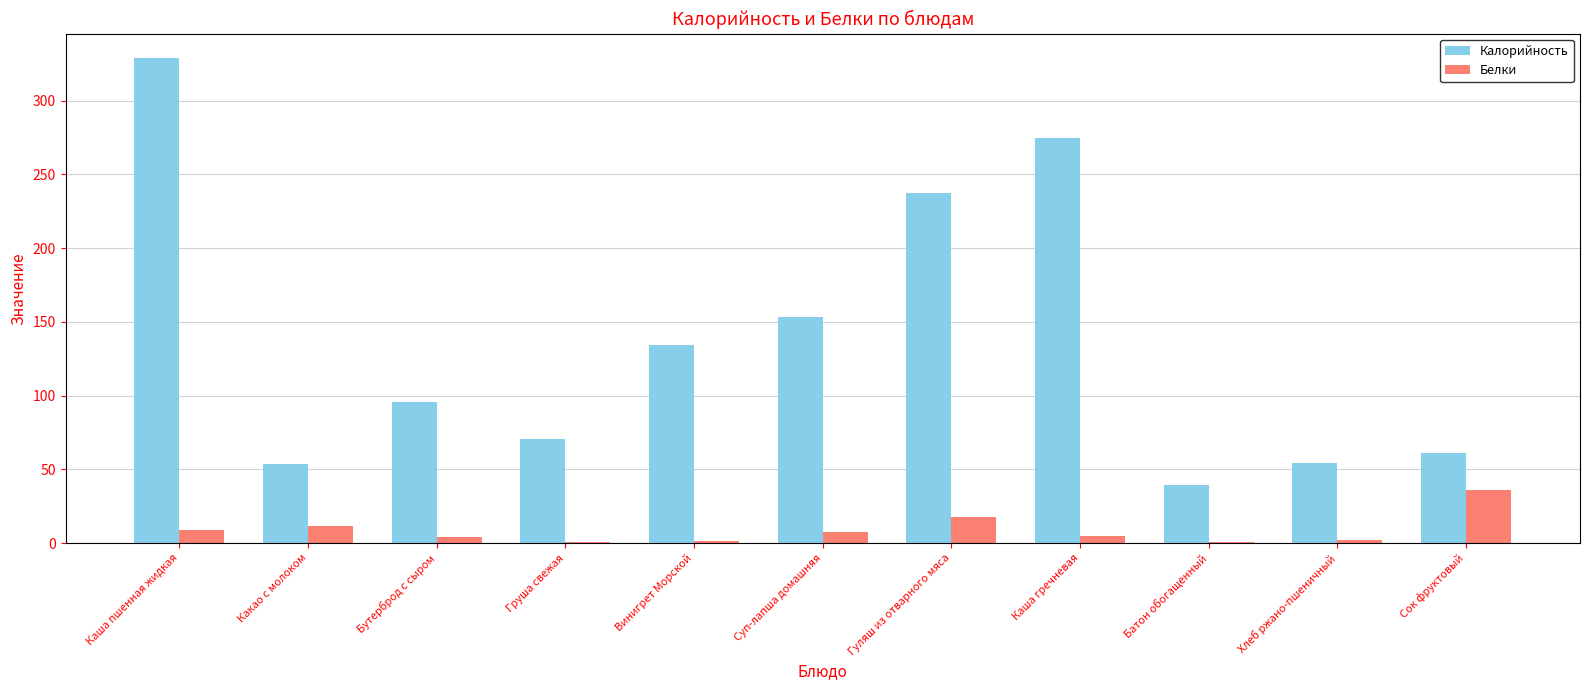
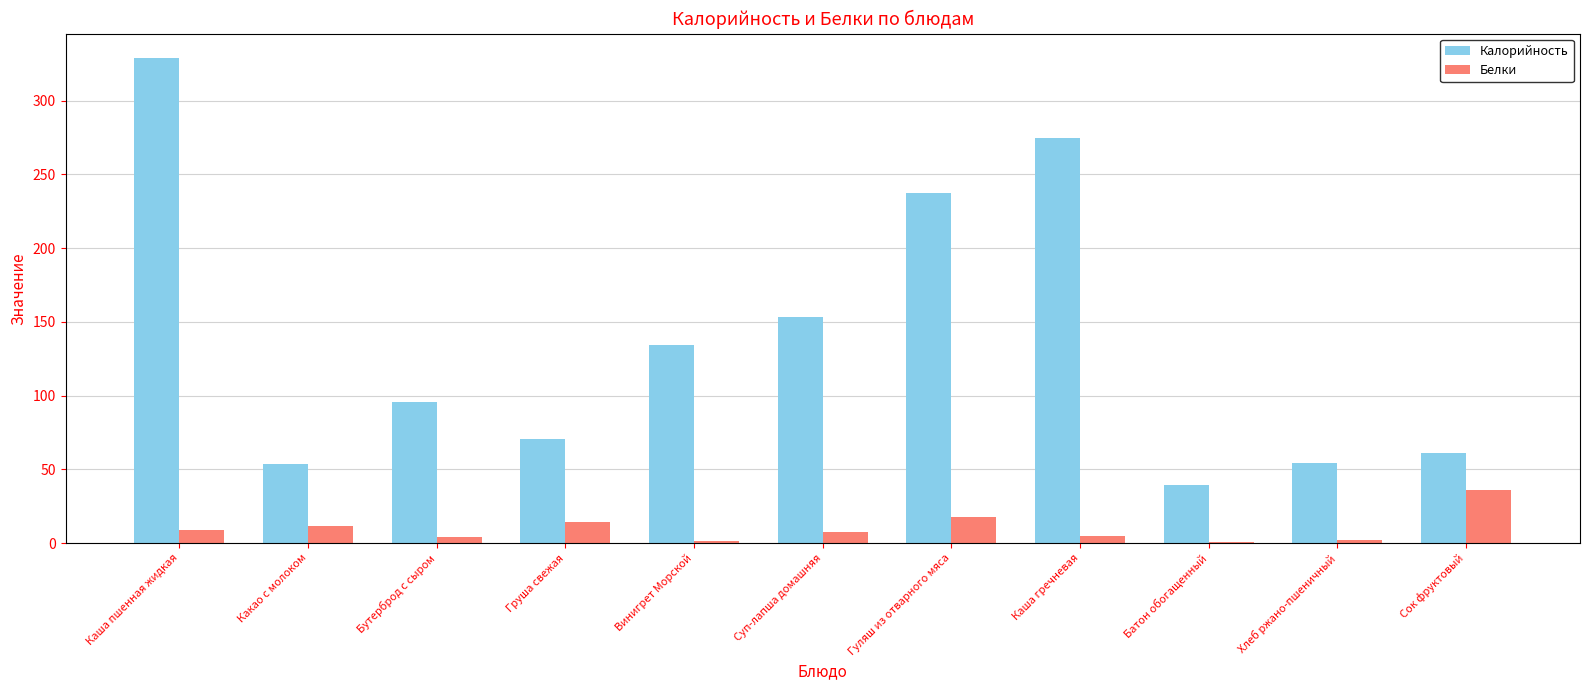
  {
    "Калорийность": {
      "Каша пшенная жидкая": 329,
      "Какао с молоком": 54,
      "Бутерброд с сыром": 96,
      "Груша свежая": 71,
      "Винигрет Морской": 134,
      "Суп-лапша домашняя": 153,
      "Гуляш из отварного мяса": 238,
      "Каша гречневая": 275,
      "Батон обогащенный": 39,
      "Хлеб ржано-пшеничный": 55,
      "Сок фруктовый": 61
    },
    "Белки": {
      "Каша пшенная жидкая": 9,
      "Какао с молоком": 12,
      "Бутерброд с сыром": 5,
-     "Груша свежая": 1,
+     "Груша свежая": 15,
      "Винигрет Морской": 2,
      "Суп-лапша домашняя": 7,
      "Гуляш из отварного мяса": 17,
      "Каша гречневая": 5,
      "Хлеб ржано-пшеничный": 2,
      "Сок фруктовый": 36
    }
  }
